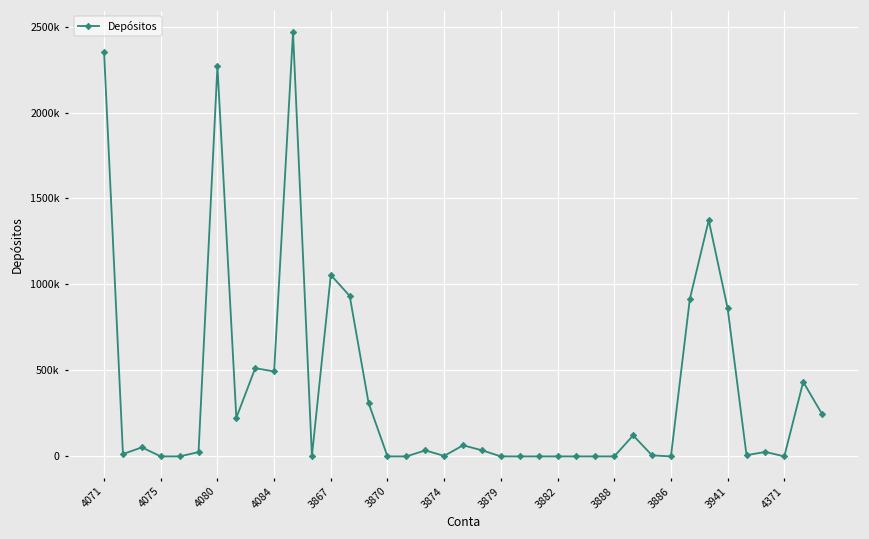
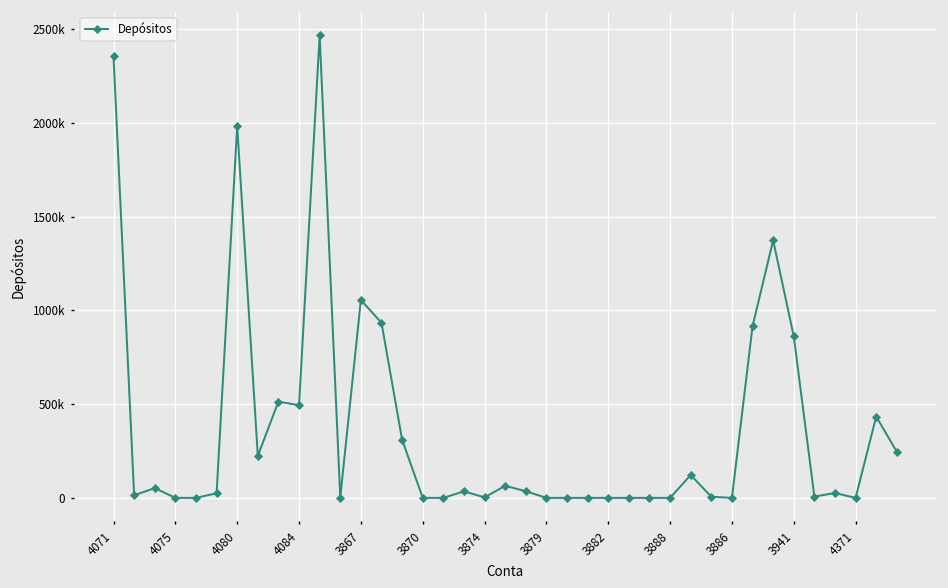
  {
    "4071": 2350000,
    "4075": 0,
-   "4080": 2270000,
+   "4080": 1980000,
    "4084": 490000,
    "3867": 1060000,
    "3870": 0,
    "3874": 0,
    "3879": 0,
    "3882": 0,
    "3888": 0,
    "3886": 0,
    "3941": 860000,
    "4371": 0
  }
